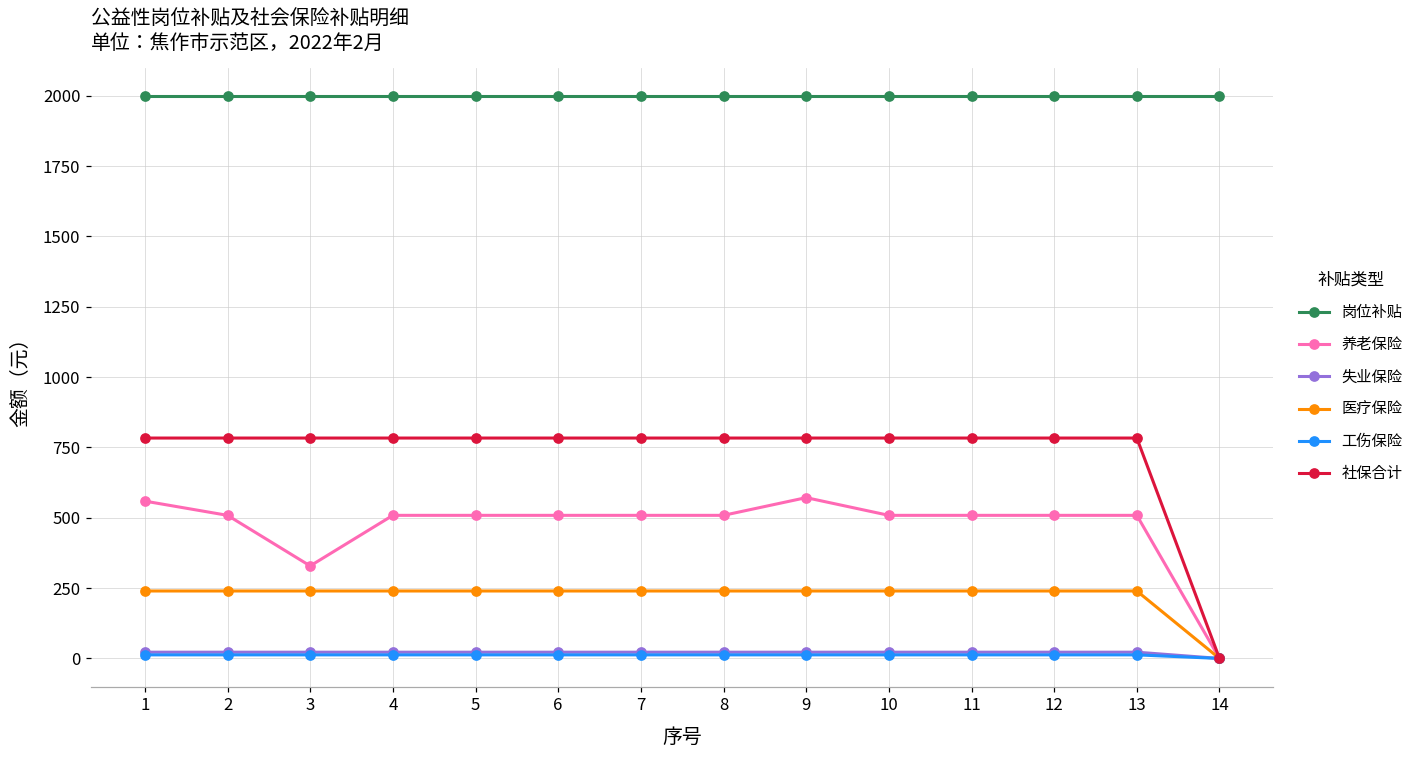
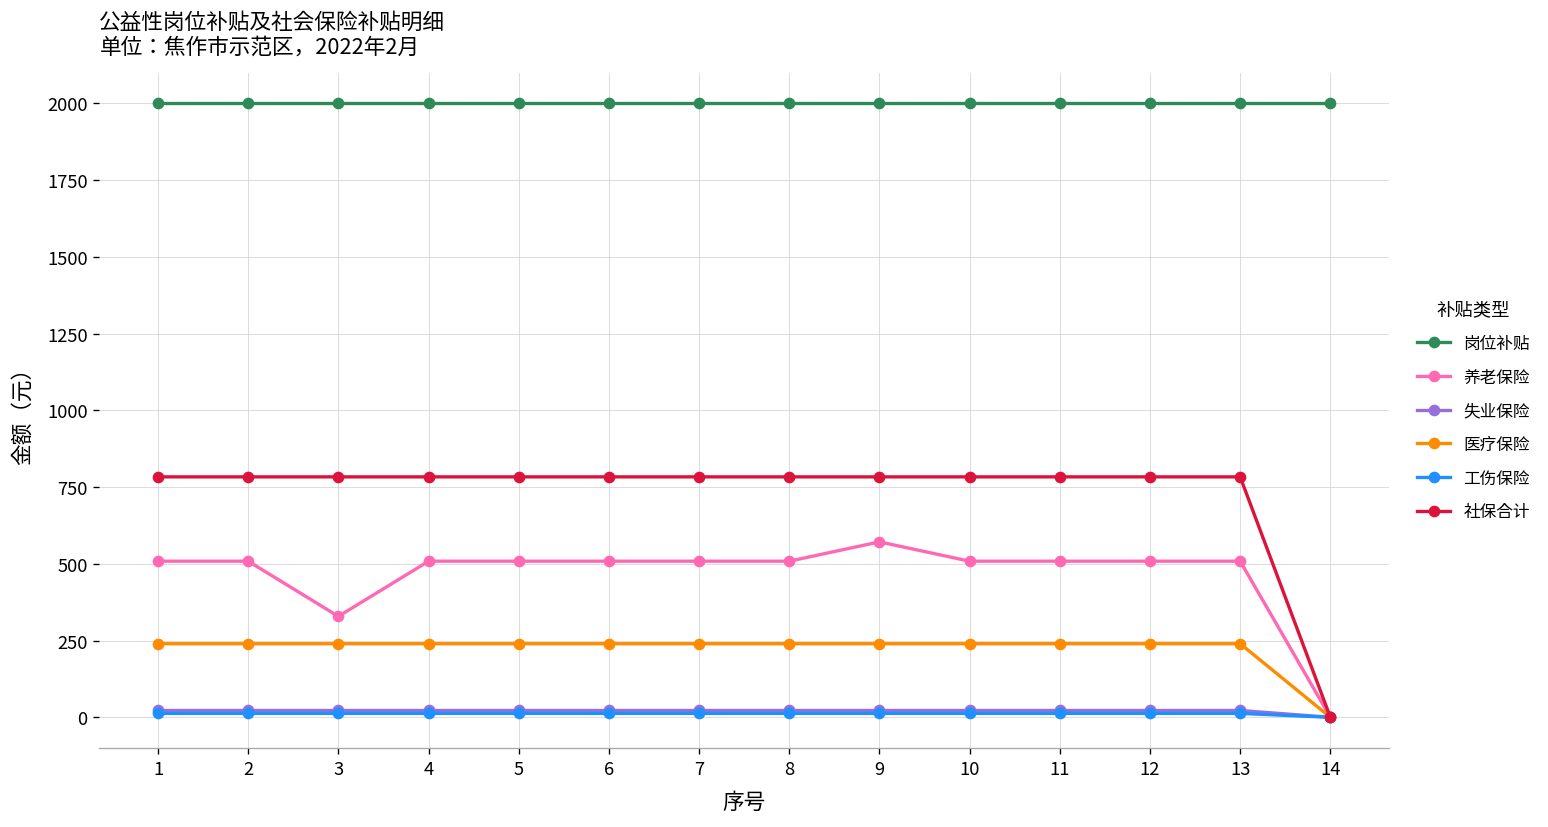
  {
    "岗位补贴": {
      "1": 2000,
      "2": 2000,
      "3": 2000,
      "4": 2000,
      "5": 2000,
      "6": 2000,
      "7": 2000,
      "8": 2000,
      "9": 2000,
      "10": 2000,
      "11": 2000,
      "12": 2000,
      "13": 2000,
      "14": 2000
    },
    "养老保险": {
-     "1": 560,
+     "1": 510,
      "2": 510,
      "3": 330,
      "4": 510,
      "5": 510,
      "6": 510,
      "7": 510,
      "8": 510,
      "9": 570,
      "10": 510,
      "11": 510,
      "12": 510,
      "13": 510
    },
    "医疗保险": {
      "1": 240,
      "2": 240,
      "3": 240,
      "4": 240,
      "5": 240,
      "6": 240,
      "7": 240,
      "8": 240,
      "9": 240,
      "10": 240,
      "11": 240,
      "12": 240,
      "13": 240
    },
    "社保合计": {
      "1": 780,
      "2": 780,
      "3": 780,
      "4": 780,
      "5": 780,
      "6": 780,
      "7": 780,
      "8": 780,
      "9": 780,
      "10": 780,
      "11": 780,
      "12": 780,
      "13": 780
    }
  }
